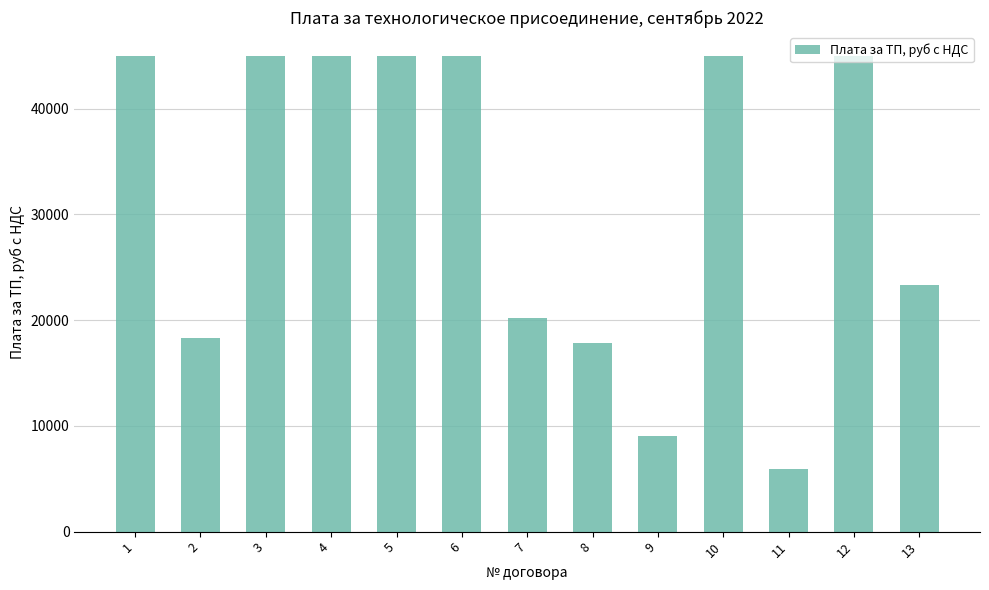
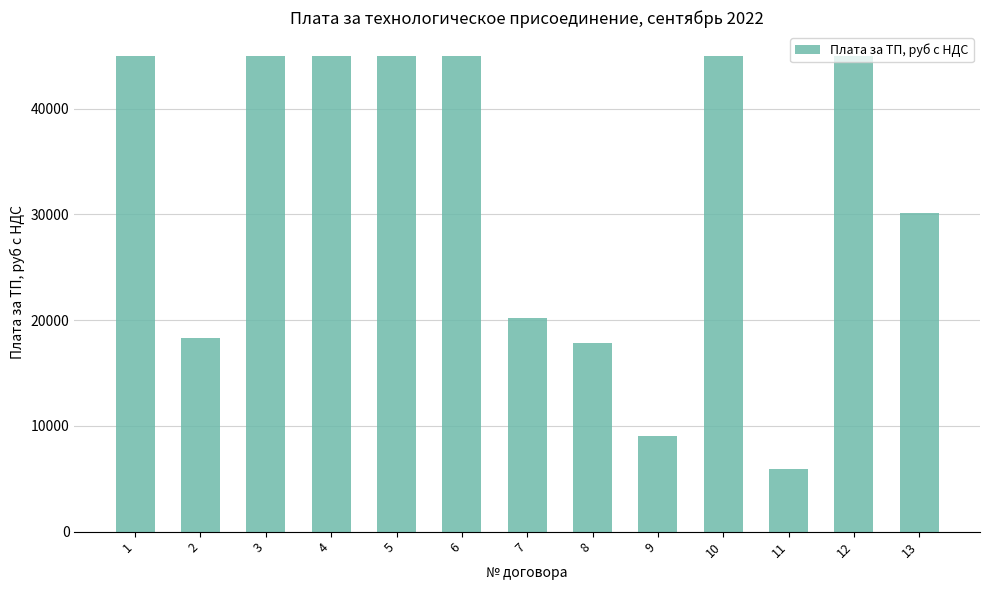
  {
    "1": 45000,
    "2": 18400,
    "3": 45000,
    "4": 45000,
    "5": 45000,
    "6": 45000,
    "7": 20200,
    "8": 17900,
    "9": 9000,
    "10": 45000,
    "11": 5900,
-   "13": 23300
+   "13": 30100
  }
